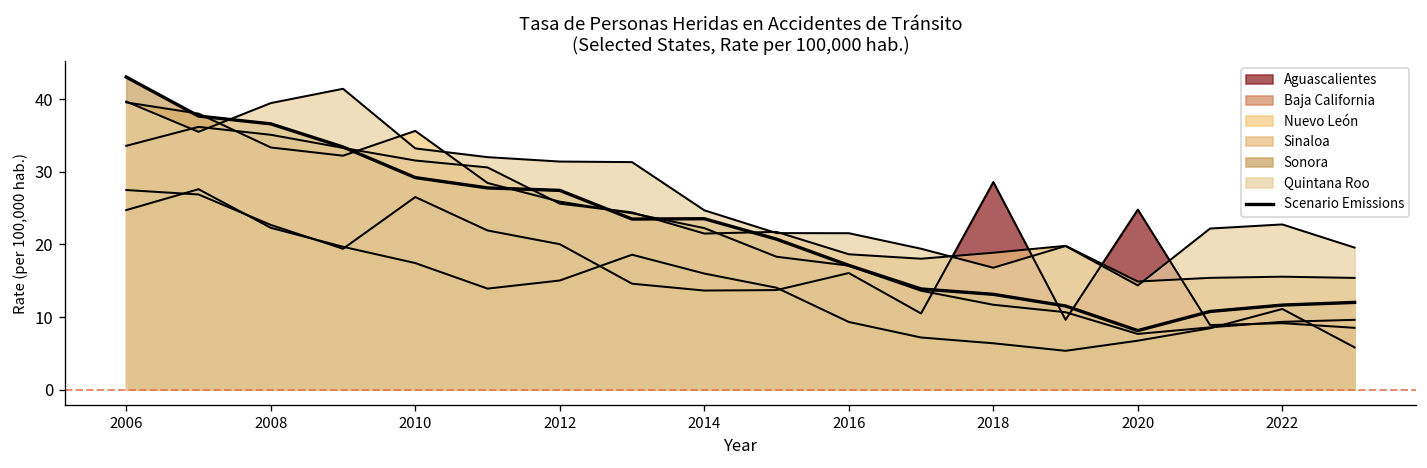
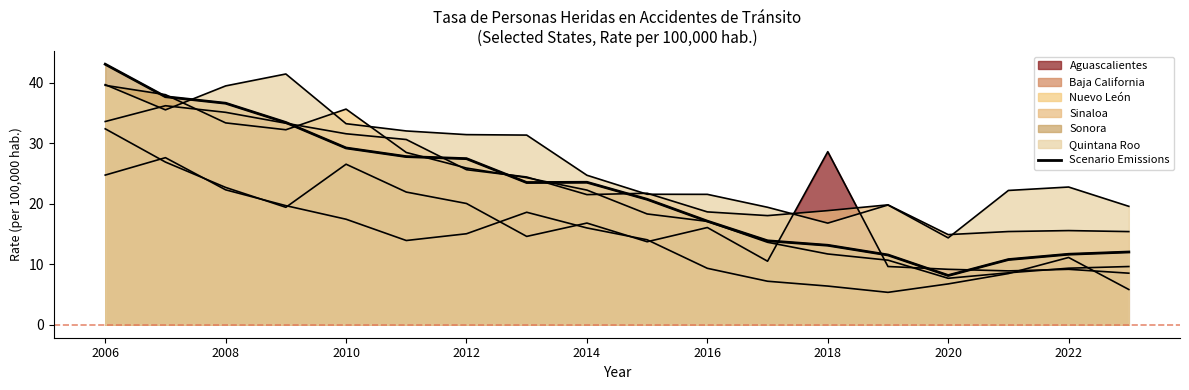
  {
    "Aguascalientes": {
-     "2006": 28,
+     "2006": 32,
      "2010": 27,
      "2012": 20,
-     "2014": 14,
+     "2014": 17,
      "2016": 16,
      "2018": 29,
-     "2020": 25
+     "2020": 9
    }
  }
